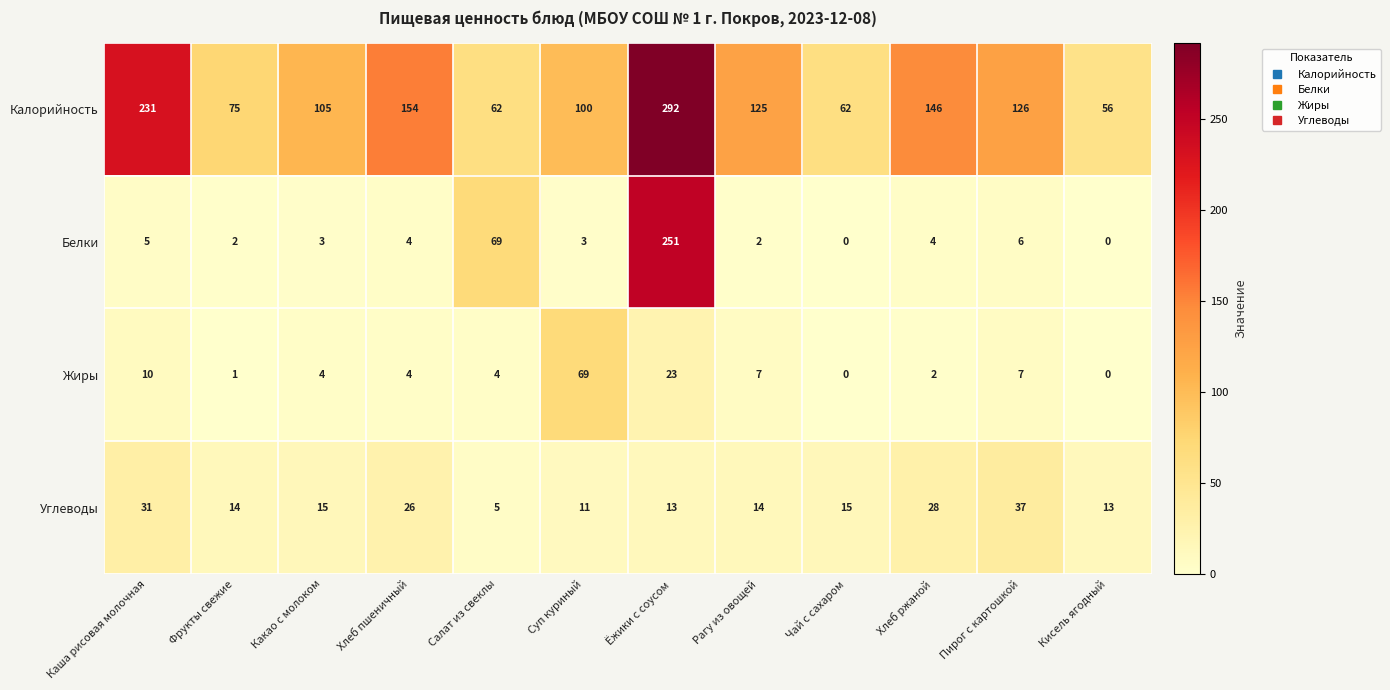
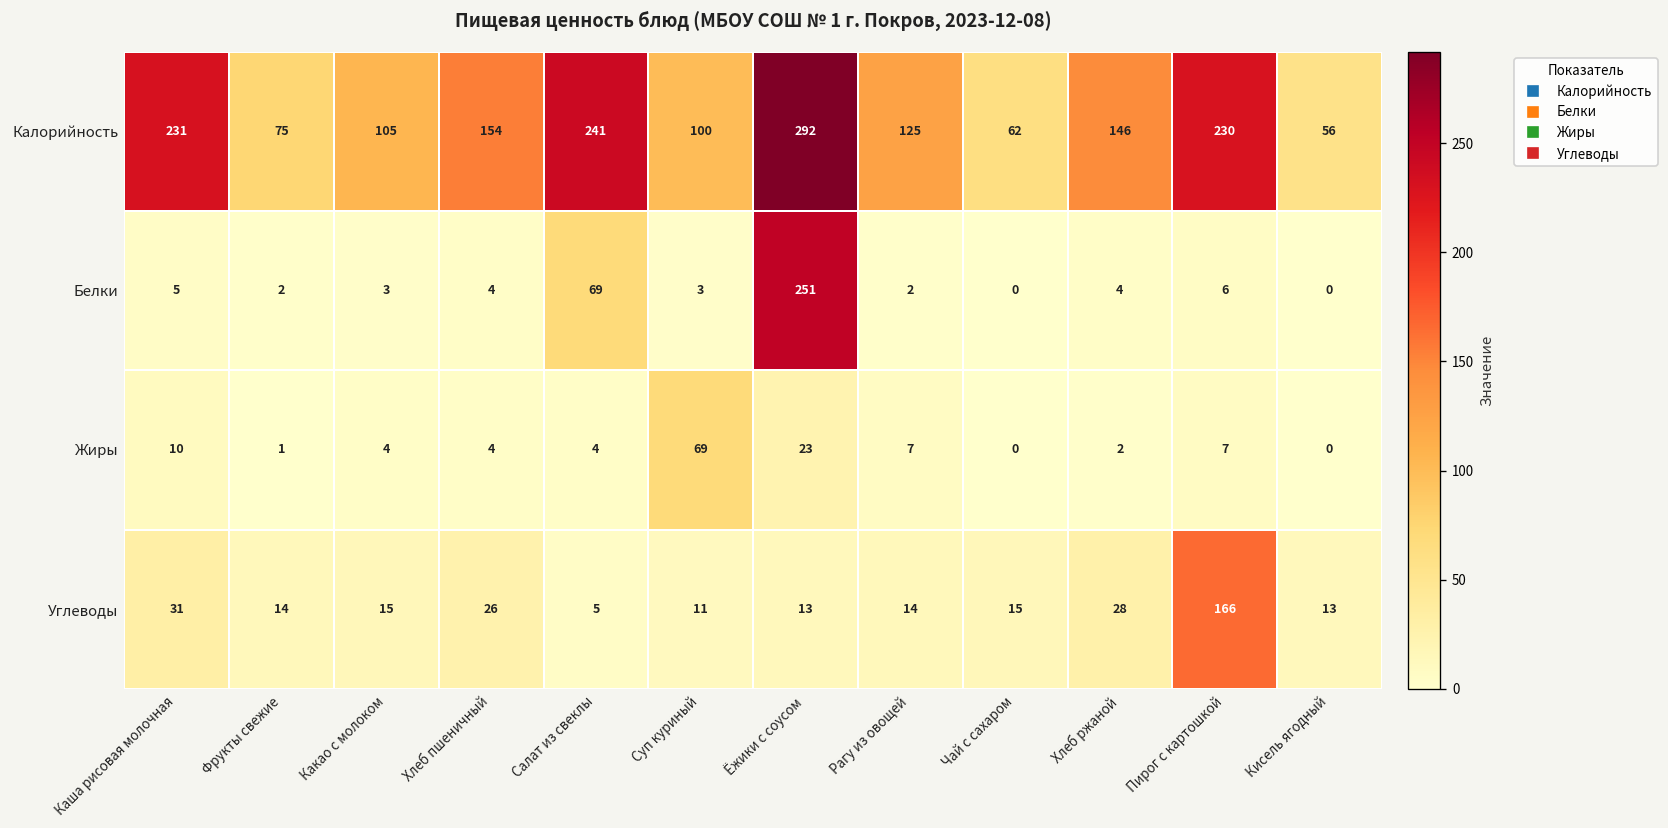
  {
    "Калорийность": {
      "Каша рисовая молочная": 231,
      "Фрукты свежие": 75,
      "Какао с молоком": 105,
      "Хлеб пшеничный": 154,
-     "Салат из свеклы": 62,
+     "Салат из свеклы": 241,
      "Суп куриный": 100,
      "Ёжики с соусом": 292,
      "Рагу из овощей": 125,
      "Чай с сахаром": 62,
      "Хлеб ржаной": 146,
-     "Пирог с картошкой": 126,
+     "Пирог с картошкой": 230,
      "Кисель ягодный": 56
    },
    "Белки": {
      "Каша рисовая молочная": 5,
      "Фрукты свежие": 2,
      "Какао с молоком": 3,
      "Хлеб пшеничный": 4,
      "Салат из свеклы": 69,
      "Суп куриный": 3,
      "Ёжики с соусом": 251,
      "Рагу из овощей": 2,
      "Чай с сахаром": 0,
      "Хлеб ржаной": 4,
      "Пирог с картошкой": 6,
      "Кисель ягодный": 0
    },
    "Жиры": {
      "Каша рисовая молочная": 10,
      "Фрукты свежие": 1,
      "Какао с молоком": 4,
      "Хлеб пшеничный": 4,
      "Салат из свеклы": 4,
      "Суп куриный": 69,
      "Ёжики с соусом": 23,
      "Рагу из овощей": 7,
      "Чай с сахаром": 0,
      "Хлеб ржаной": 2,
      "Пирог с картошкой": 7,
      "Кисель ягодный": 0
    },
    "Углеводы": {
      "Каша рисовая молочная": 31,
      "Фрукты свежие": 14,
      "Какао с молоком": 15,
      "Хлеб пшеничный": 26,
      "Салат из свеклы": 5,
      "Суп куриный": 11,
      "Ёжики с соусом": 13,
      "Рагу из овощей": 14,
      "Чай с сахаром": 15,
      "Хлеб ржаной": 28,
-     "Пирог с картошкой": 37,
+     "Пирог с картошкой": 166,
      "Кисель ягодный": 13
    }
  }
